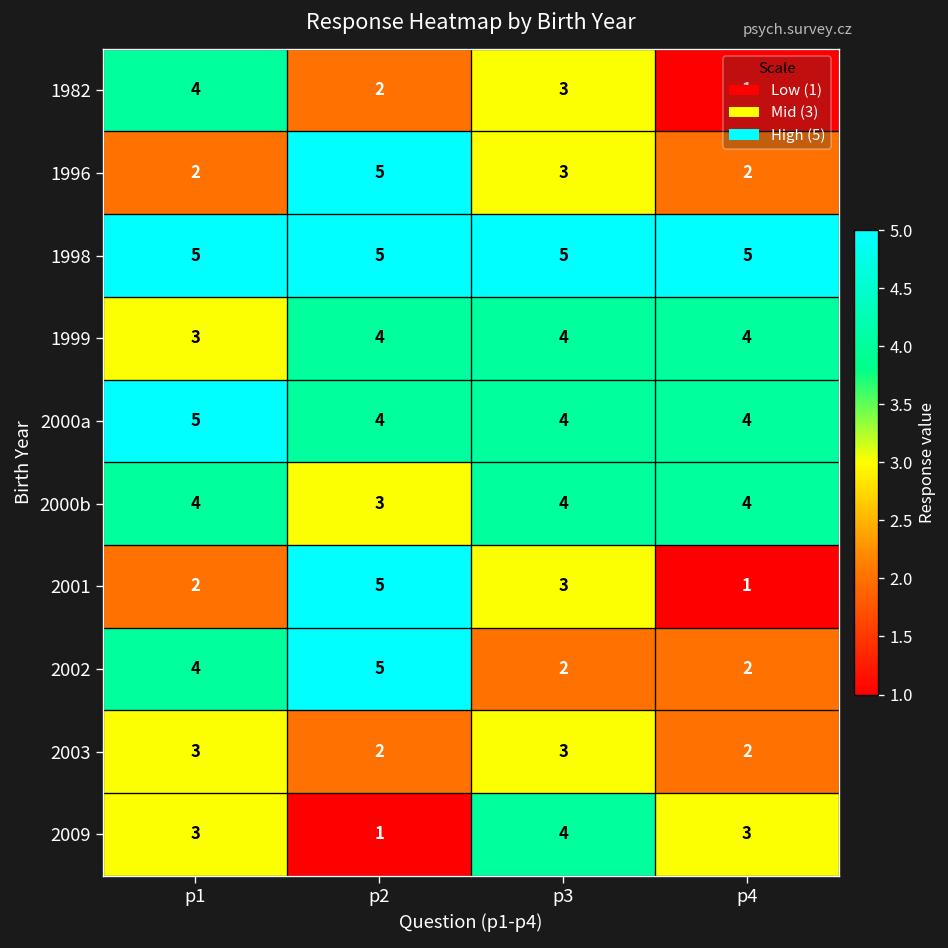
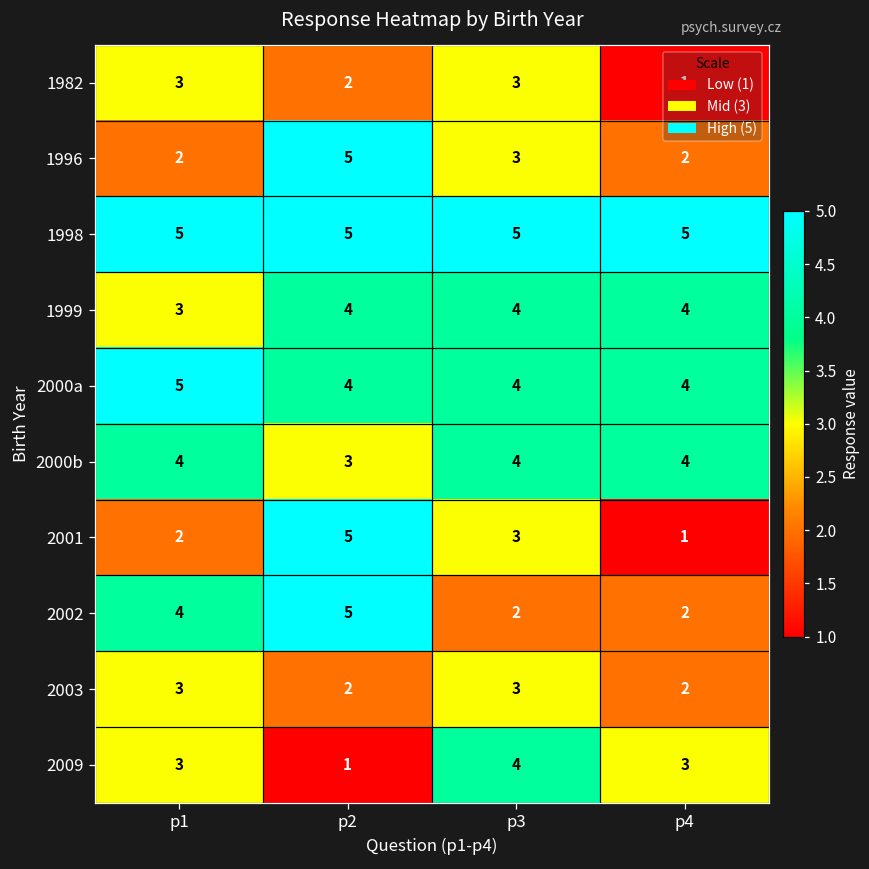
  {
    "1982": {
-     "p1": 4,
+     "p1": 3,
      "p2": 2,
      "p3": 3
    },
    "1996": {
      "p1": 2,
      "p2": 5,
      "p3": 3,
      "p4": 2
    },
    "1998": {
      "p1": 5,
      "p2": 5,
      "p3": 5,
      "p4": 5
    },
    "1999": {
      "p1": 3,
      "p2": 4,
      "p3": 4,
      "p4": 4
    },
    "2000a": {
      "p1": 5,
      "p2": 4,
      "p3": 4,
      "p4": 4
    },
    "2000b": {
      "p1": 4,
      "p2": 3,
      "p3": 4,
      "p4": 4
    },
    "2001": {
      "p1": 2,
      "p2": 5,
      "p3": 3,
      "p4": 1
    },
    "2002": {
      "p1": 4,
      "p2": 5,
      "p3": 2,
      "p4": 2
    },
    "2003": {
      "p1": 3,
      "p2": 2,
      "p3": 3,
      "p4": 2
    },
    "2009": {
      "p1": 3,
      "p2": 1,
      "p3": 4,
      "p4": 3
    }
  }
